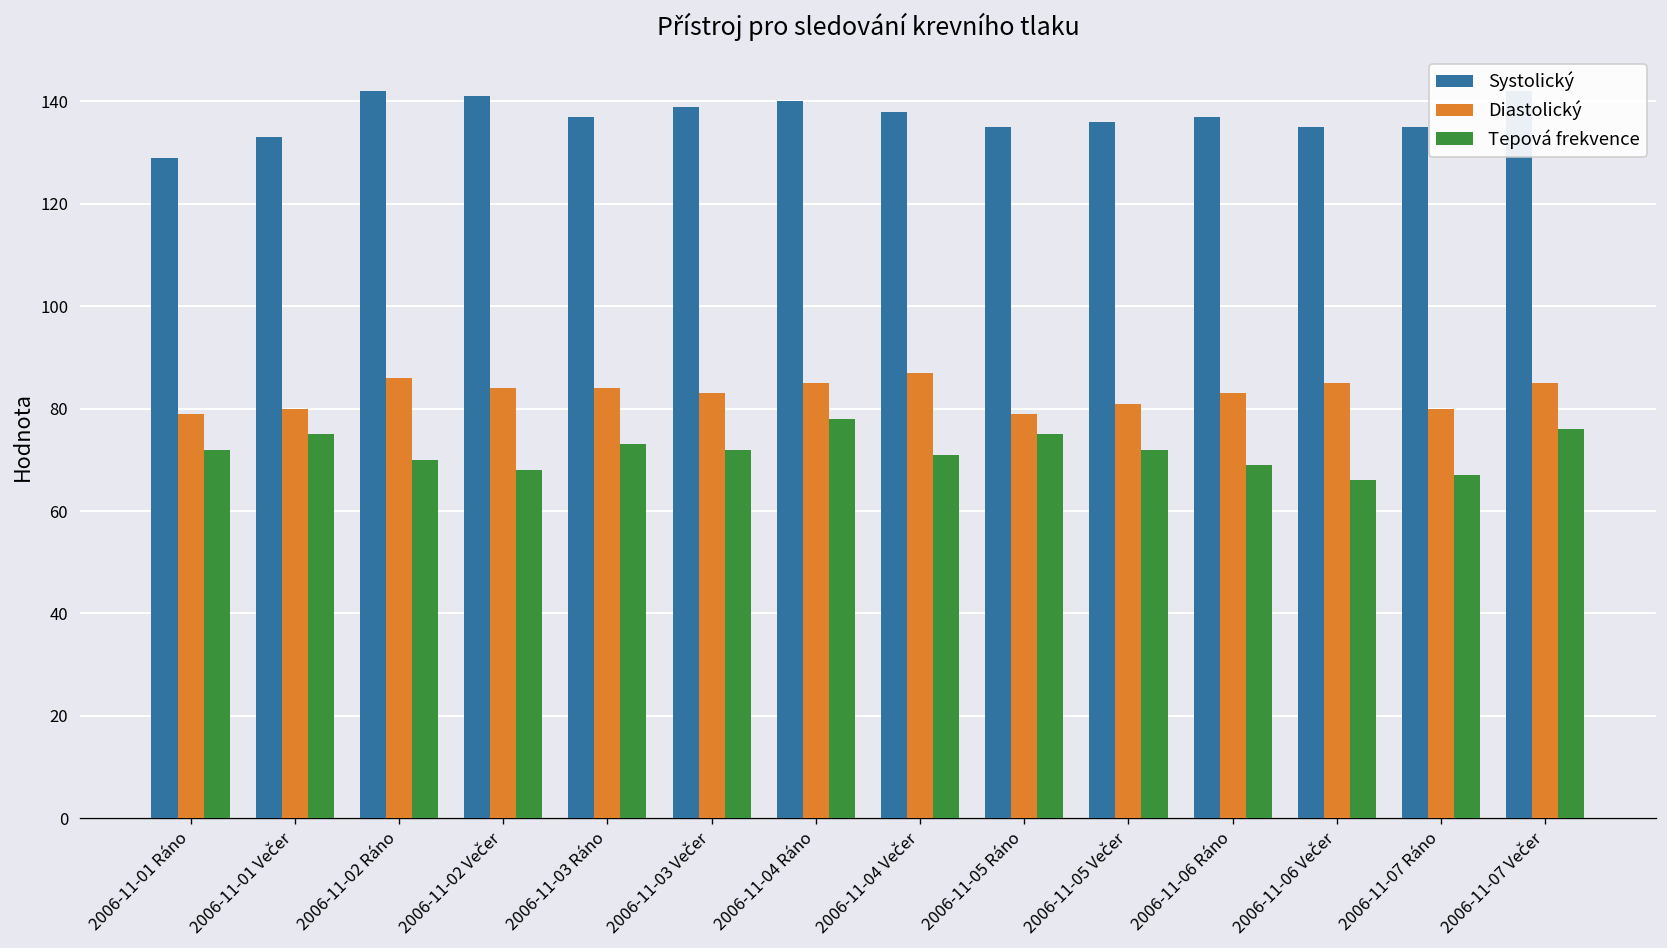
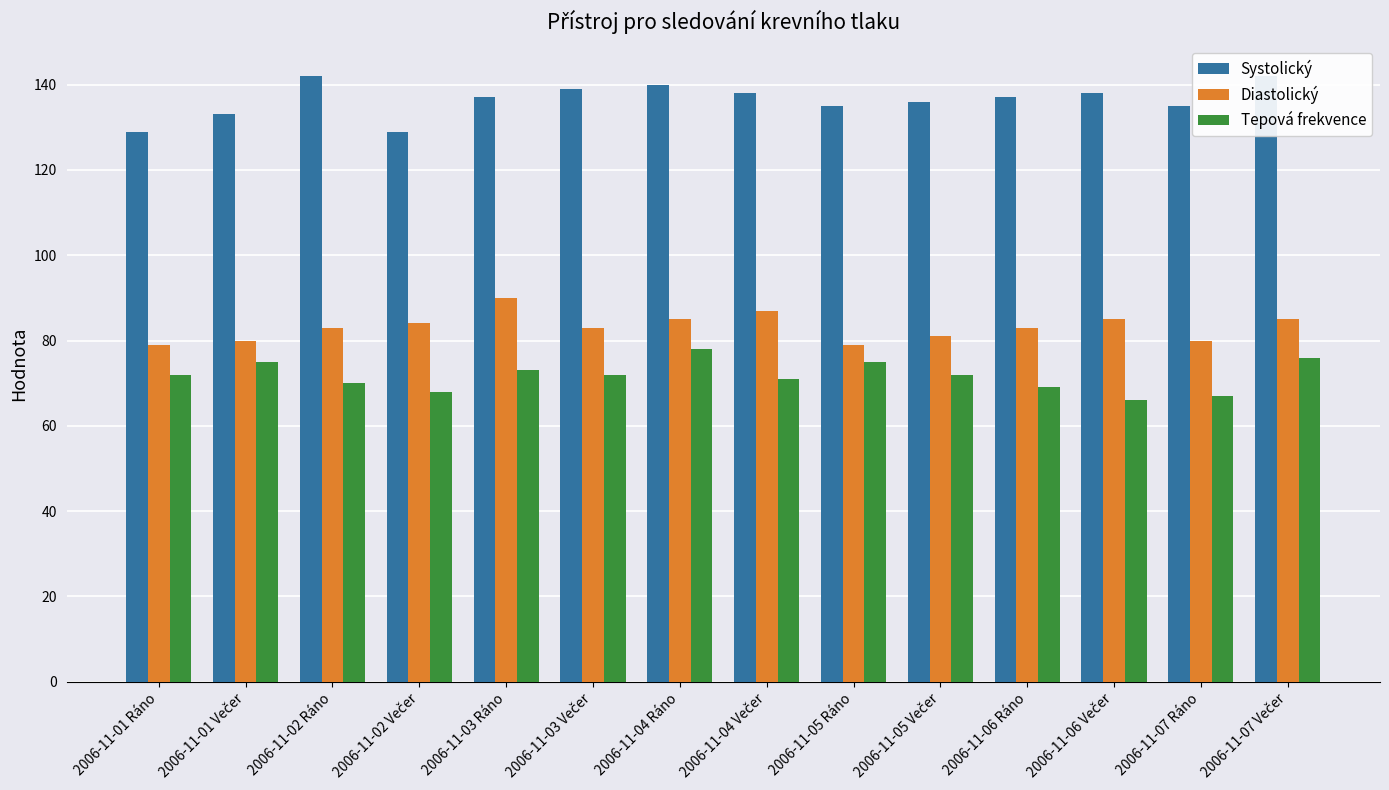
  {
    "Systolický": {
      "2006-11-01 Ráno": 129,
      "2006-11-01 Večer": 133,
      "2006-11-02 Ráno": 142,
-     "2006-11-02 Večer": 141,
+     "2006-11-02 Večer": 129,
      "2006-11-03 Ráno": 137,
      "2006-11-03 Večer": 139,
      "2006-11-04 Ráno": 140,
      "2006-11-04 Večer": 138,
      "2006-11-05 Ráno": 135,
      "2006-11-05 Večer": 136,
      "2006-11-06 Ráno": 137,
-     "2006-11-06 Večer": 135,
+     "2006-11-06 Večer": 138,
      "2006-11-07 Ráno": 135
    },
    "Diastolický": {
      "2006-11-01 Ráno": 79,
      "2006-11-01 Večer": 80,
-     "2006-11-02 Ráno": 86,
+     "2006-11-02 Ráno": 83,
      "2006-11-02 Večer": 84,
-     "2006-11-03 Ráno": 84,
+     "2006-11-03 Ráno": 90,
      "2006-11-03 Večer": 83,
      "2006-11-04 Ráno": 85,
      "2006-11-04 Večer": 87,
      "2006-11-05 Ráno": 79,
      "2006-11-05 Večer": 81,
      "2006-11-06 Ráno": 83,
      "2006-11-06 Večer": 85,
      "2006-11-07 Ráno": 80,
      "2006-11-07 Večer": 85
    },
    "Tepová frekvence": {
      "2006-11-01 Ráno": 72,
      "2006-11-01 Večer": 75,
      "2006-11-02 Ráno": 70,
      "2006-11-02 Večer": 68,
      "2006-11-03 Ráno": 73,
      "2006-11-03 Večer": 72,
      "2006-11-04 Ráno": 78,
      "2006-11-04 Večer": 71,
      "2006-11-05 Ráno": 75,
      "2006-11-05 Večer": 72,
      "2006-11-06 Ráno": 69,
      "2006-11-06 Večer": 66,
      "2006-11-07 Ráno": 67,
      "2006-11-07 Večer": 76
    }
  }
